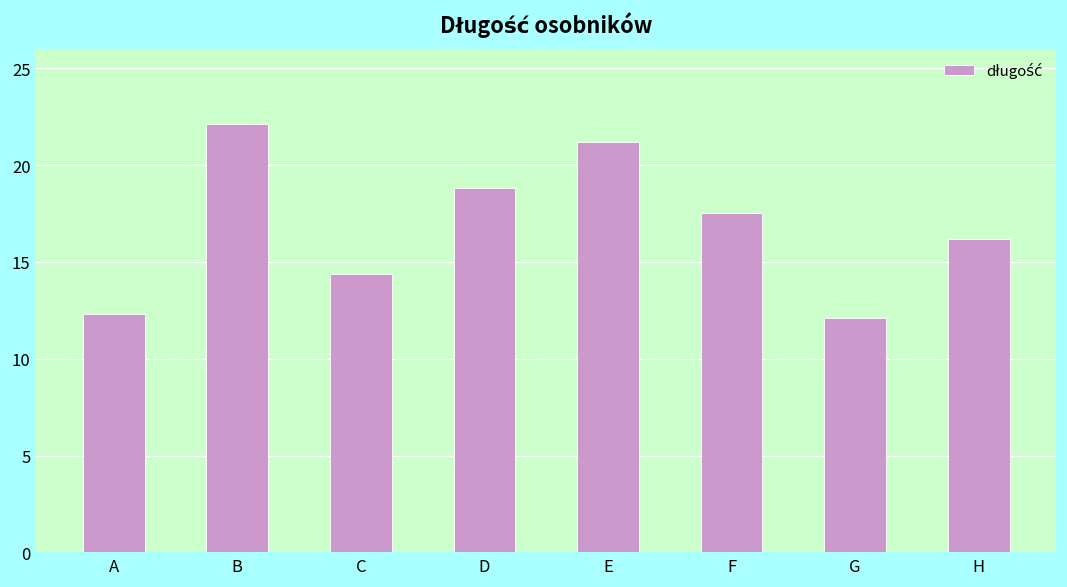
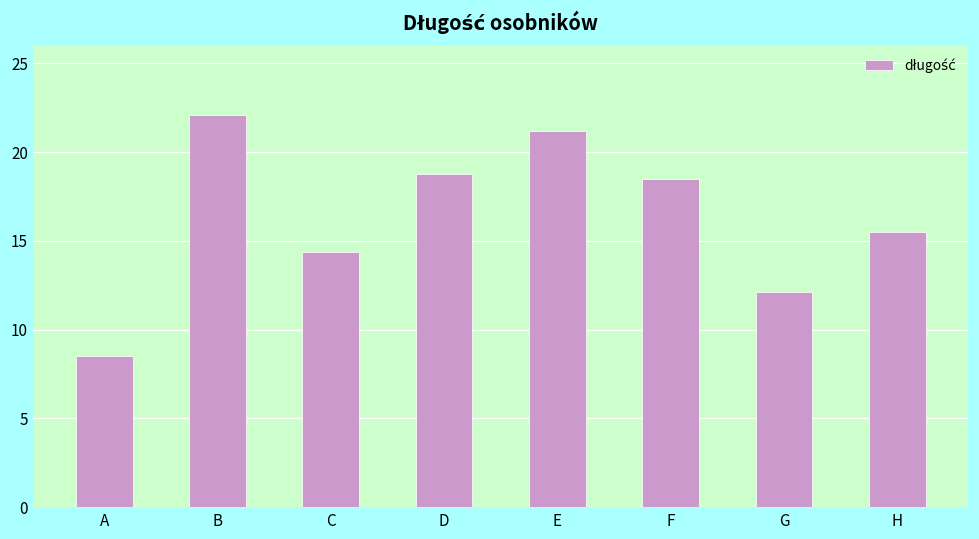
  {
-   "A": 12.3,
+   "A": 8.5,
    "B": 22.1,
    "C": 14.4,
    "D": 18.8,
    "E": 21.2,
-   "F": 17.5,
+   "F": 18.5,
    "G": 12.1,
-   "H": 16.2
+   "H": 15.5
  }
